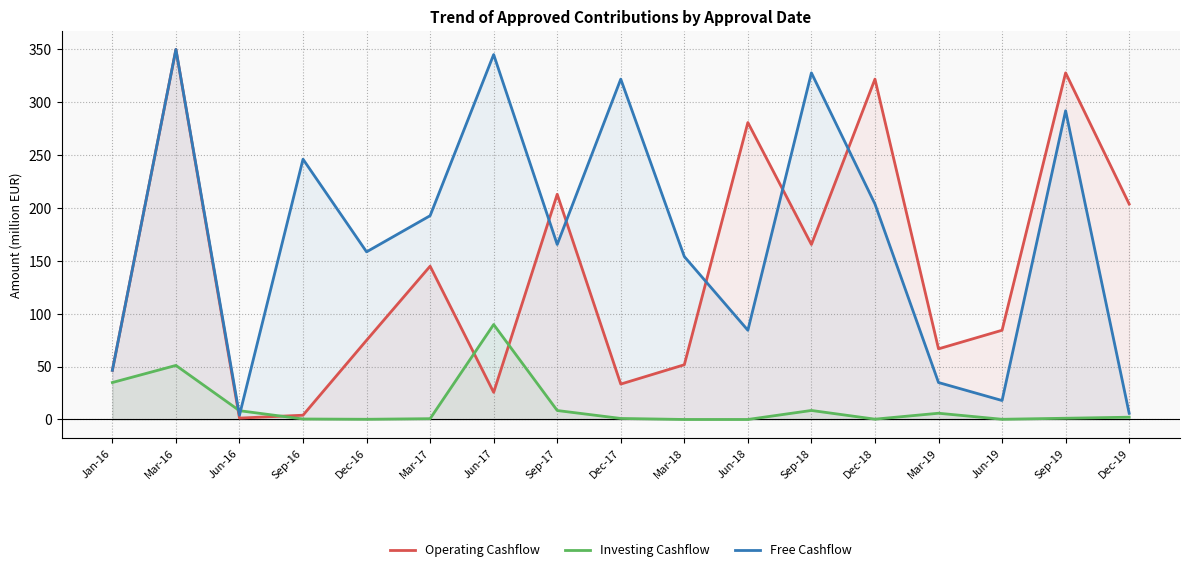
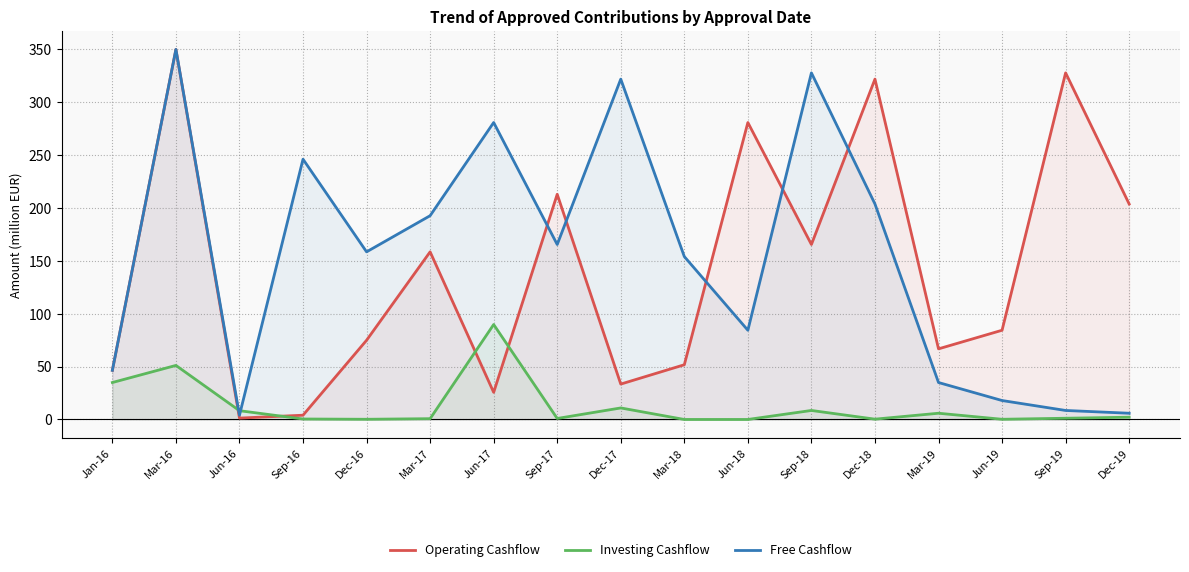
  {
    "Operating Cashflow": {
      "Jun-16": 1,
      "Sep-16": 4,
      "Dec-16": 75,
-     "Mar-17": 145,
+     "Mar-17": 158,
      "Jun-17": 26,
      "Sep-17": 213,
      "Dec-17": 33,
      "Mar-18": 52,
      "Jun-18": 281,
      "Sep-18": 165,
      "Dec-18": 322,
      "Mar-19": 67,
      "Jun-19": 84,
      "Sep-19": 327,
      "Dec-19": 204
    },
    "Investing Cashflow": {
      "Jan-16": 35,
      "Mar-16": 51,
      "Jun-16": 8,
      "Sep-16": 0,
      "Dec-16": 0,
      "Mar-17": 1,
      "Jun-17": 90,
-     "Sep-17": 8,
-     "Dec-17": 1,
+     "Sep-17": 1,
+     "Dec-17": 11,
      "Mar-18": 0,
      "Jun-18": 0,
      "Sep-18": 9,
      "Dec-18": 0,
      "Mar-19": 6,
      "Jun-19": 0,
      "Sep-19": 1,
      "Dec-19": 2
    },
    "Free Cashflow": {
      "Jun-16": 4,
      "Sep-16": 246,
      "Dec-16": 158,
      "Mar-17": 192,
-     "Jun-17": 345,
+     "Jun-17": 281,
      "Sep-17": 165,
      "Dec-17": 322,
      "Mar-18": 154,
      "Jun-18": 84,
      "Sep-18": 327,
      "Dec-18": 204,
      "Mar-19": 35,
      "Jun-19": 18,
-     "Sep-19": 292,
+     "Sep-19": 9,
      "Dec-19": 6
    }
  }
